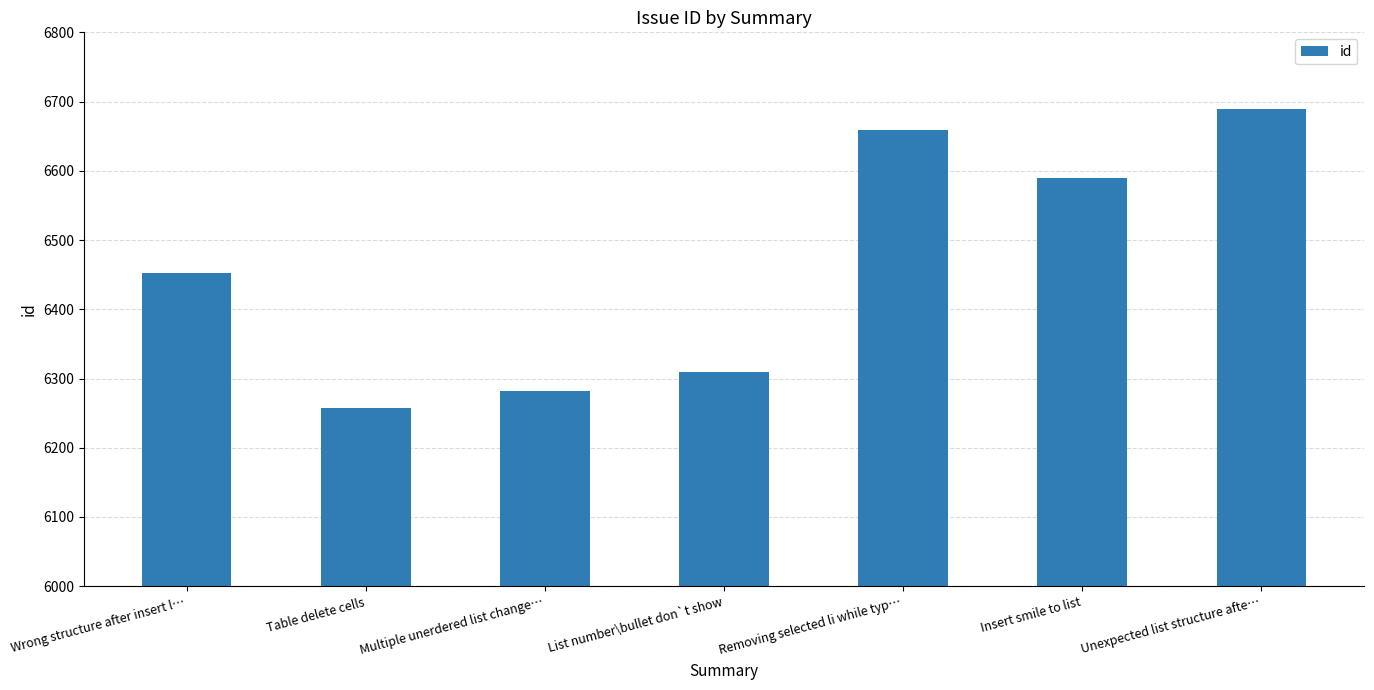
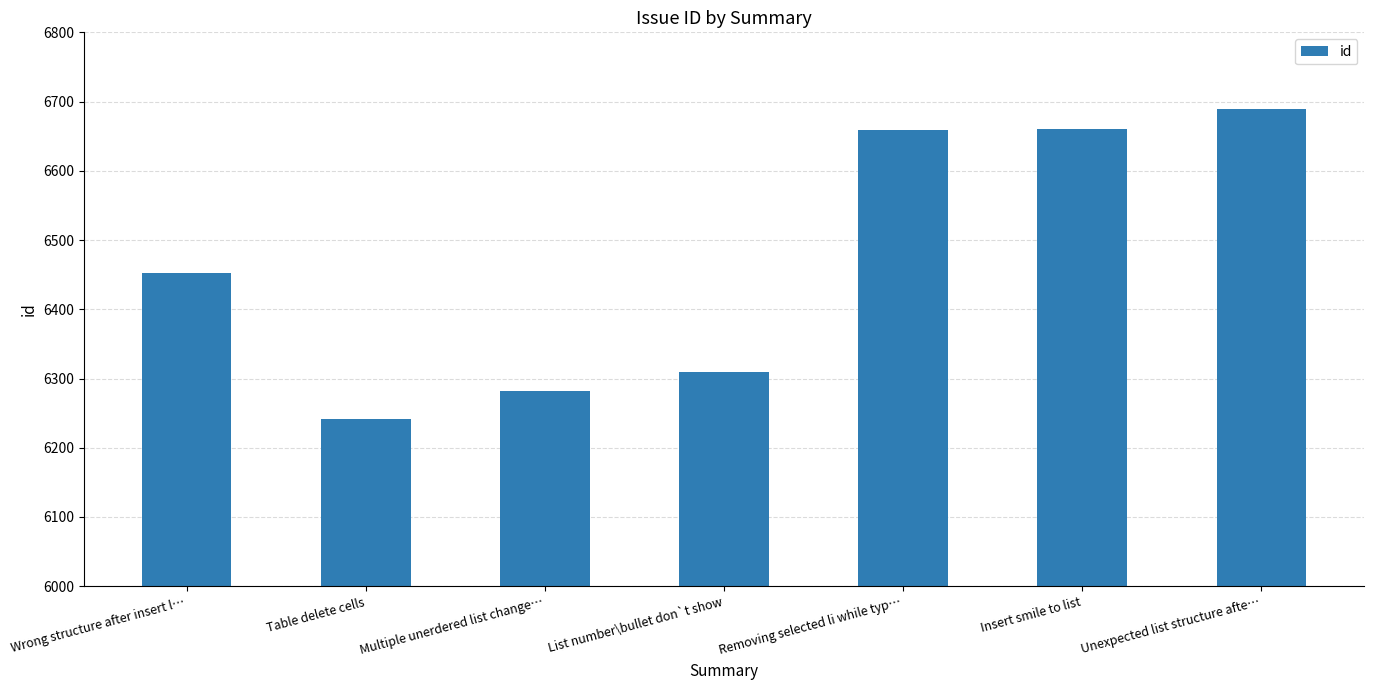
  {
    "Wrong structure after insert l…": 6450,
-   "Table delete cells": 6260,
+   "Table delete cells": 6240,
    "Multiple unerdered list change…": 6280,
    "List number\\bullet don`t show": 6310,
    "Removing selected li while typ…": 6660,
-   "Insert smile to list": 6590,
+   "Insert smile to list": 6660,
    "Unexpected list structure afte…": 6690
  }
